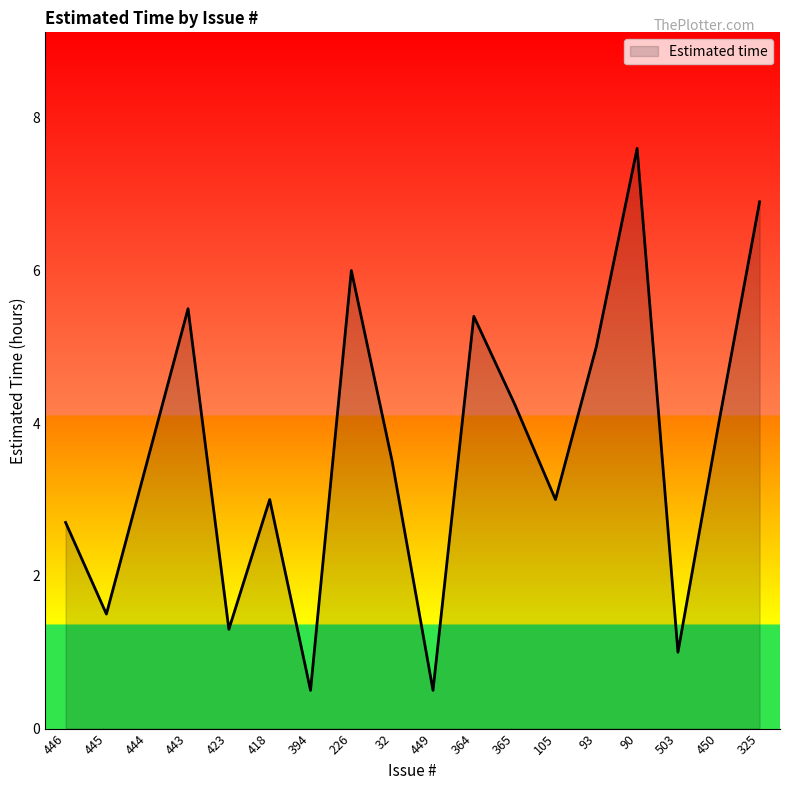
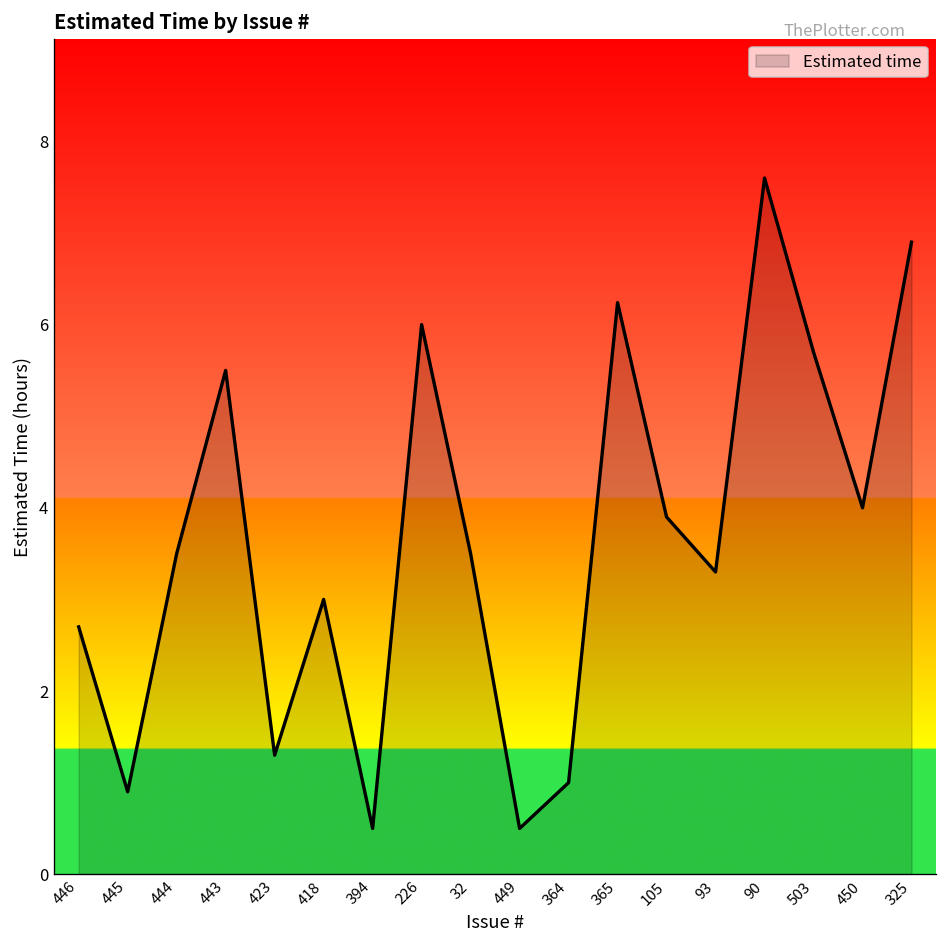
  {
    "446": 2.7,
-   "445": 1.5,
+   "445": 0.9,
    "444": 3.5,
    "443": 5.5,
    "423": 1.3,
    "418": 3.0,
    "394": 0.5,
    "226": 6.0,
    "32": 3.5,
    "449": 0.5,
-   "364": 5.4,
-   "365": 4.3,
-   "105": 3.0,
-   "93": 5.0,
+   "364": 1.0,
+   "365": 6.2,
+   "105": 3.9,
+   "93": 3.3,
    "90": 7.6,
-   "503": 1.0,
+   "503": 5.7,
    "450": 4.0,
    "325": 6.9
  }
